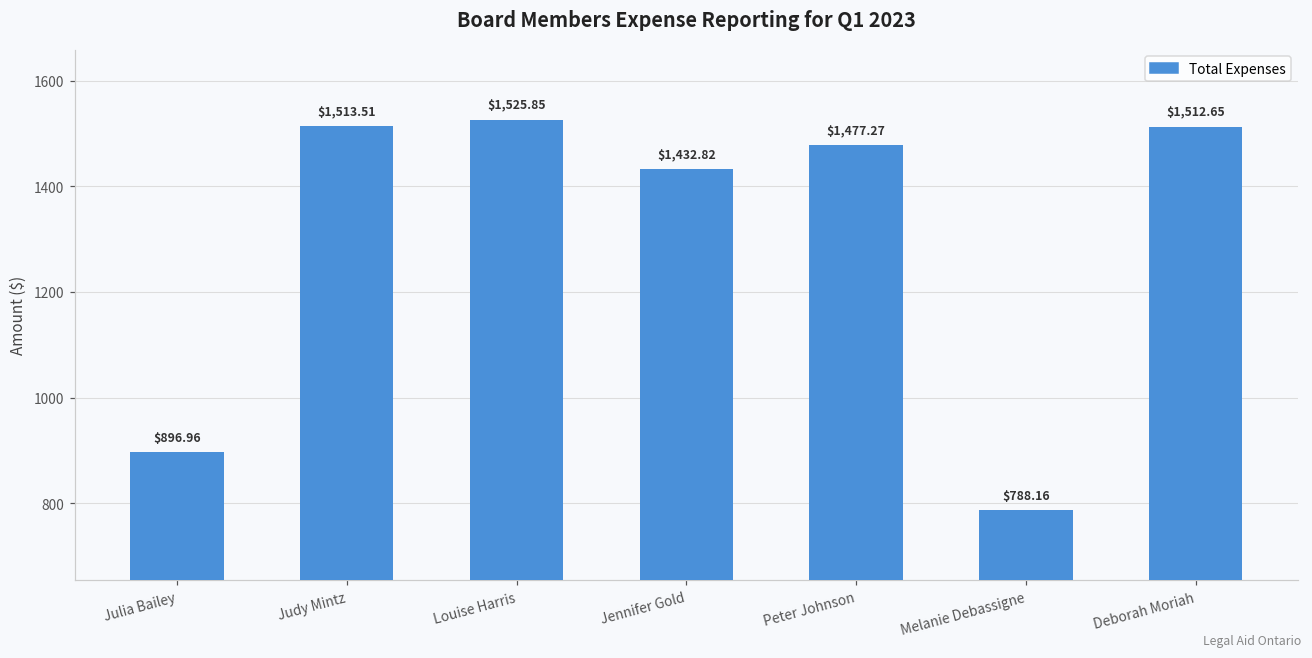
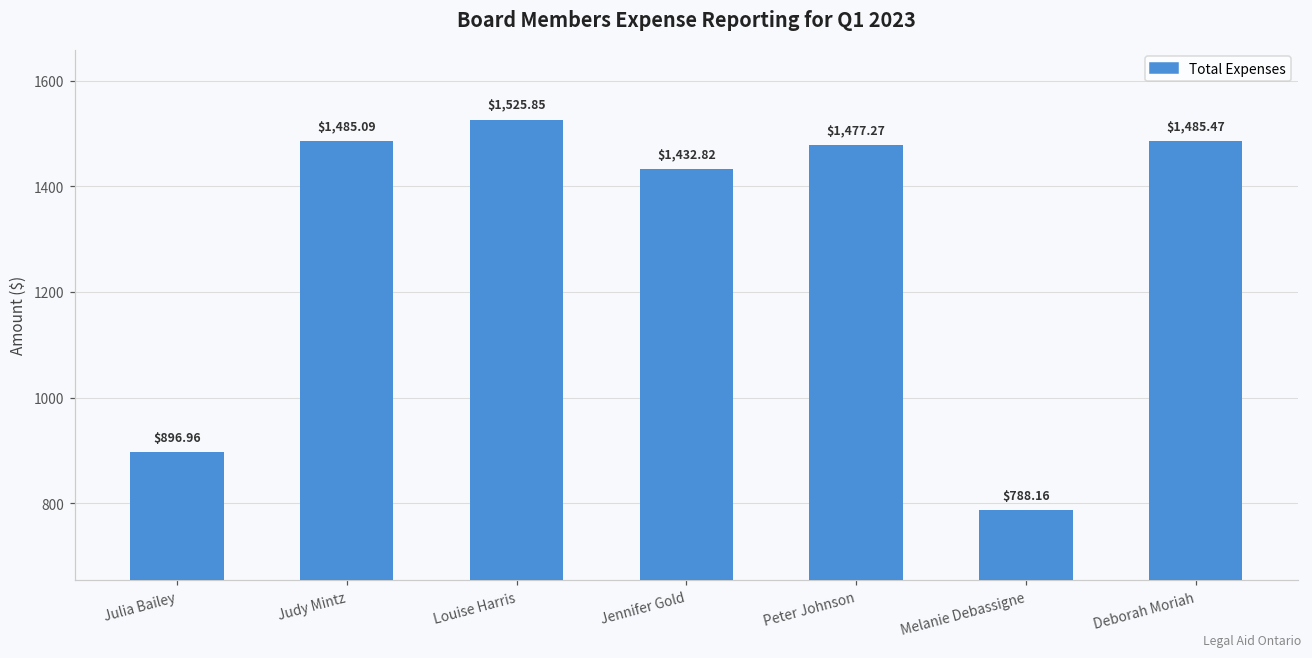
  {
    "Julia Bailey": "$896.96",
-   "Judy Mintz": "$1,513.51",
+   "Judy Mintz": "$1,485.09",
    "Louise Harris": "$1,525.85",
    "Jennifer Gold": "$1,432.82",
    "Peter Johnson": "$1,477.27",
    "Melanie Debassigne": "$788.16",
-   "Deborah Moriah": "$1,512.65"
+   "Deborah Moriah": "$1,485.47"
  }
